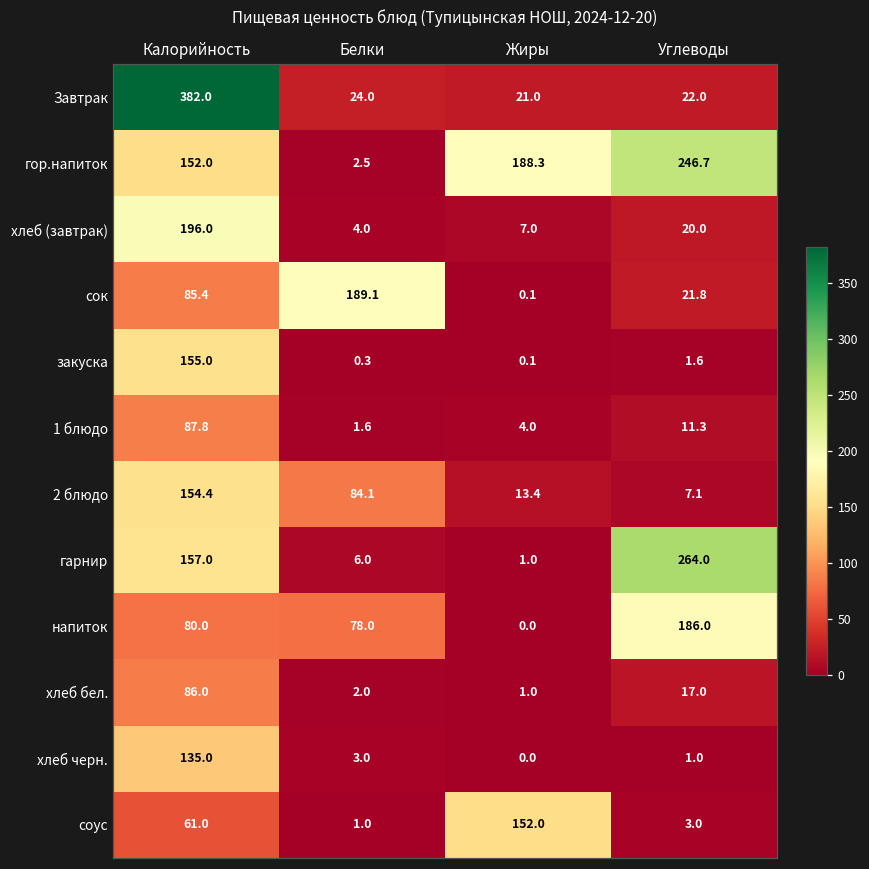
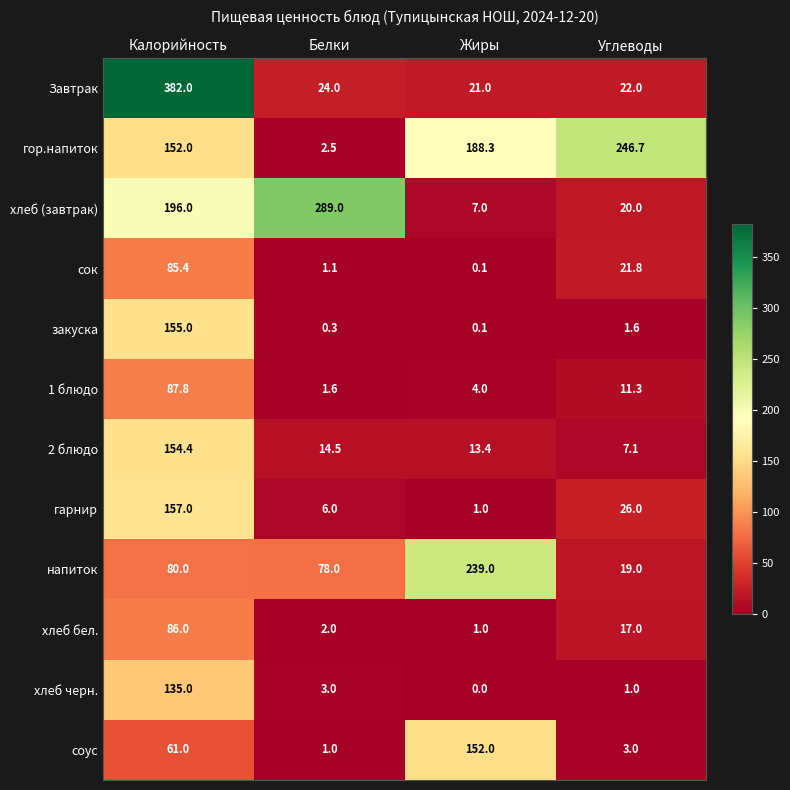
  {
    "Завтрак": {
      "Калорийность": 382.0,
      "Белки": 24.0,
      "Жиры": 21.0,
      "Углеводы": 22.0
    },
    "гор.напиток": {
      "Калорийность": 152.0,
      "Белки": 2.5,
      "Жиры": 188.3,
      "Углеводы": 246.7
    },
    "хлеб (завтрак)": {
      "Калорийность": 196.0,
-     "Белки": 4.0,
+     "Белки": 289.0,
      "Жиры": 7.0,
      "Углеводы": 20.0
    },
    "сок": {
      "Калорийность": 85.4,
-     "Белки": 189.1,
+     "Белки": 1.1,
      "Жиры": 0.1,
      "Углеводы": 21.8
    },
    "закуска": {
      "Калорийность": 155.0,
      "Белки": 0.3,
      "Жиры": 0.1,
      "Углеводы": 1.6
    },
    "1 блюдо": {
      "Калорийность": 87.8,
      "Белки": 1.6,
      "Жиры": 4.0,
      "Углеводы": 11.3
    },
    "2 блюдо": {
      "Калорийность": 154.4,
-     "Белки": 84.1,
+     "Белки": 14.5,
      "Жиры": 13.4,
      "Углеводы": 7.1
    },
    "гарнир": {
      "Калорийность": 157.0,
      "Белки": 6.0,
      "Жиры": 1.0,
-     "Углеводы": 264.0
+     "Углеводы": 26.0
    },
    "напиток": {
      "Калорийность": 80.0,
      "Белки": 78.0,
-     "Жиры": 0.0,
-     "Углеводы": 186.0
+     "Жиры": 239.0,
+     "Углеводы": 19.0
    },
    "хлеб бел.": {
      "Калорийность": 86.0,
      "Белки": 2.0,
      "Жиры": 1.0,
      "Углеводы": 17.0
    },
    "хлеб черн.": {
      "Калорийность": 135.0,
      "Белки": 3.0,
      "Жиры": 0.0,
      "Углеводы": 1.0
    },
    "соус": {
      "Калорийность": 61.0,
      "Белки": 1.0,
      "Жиры": 152.0,
      "Углеводы": 3.0
    }
  }
